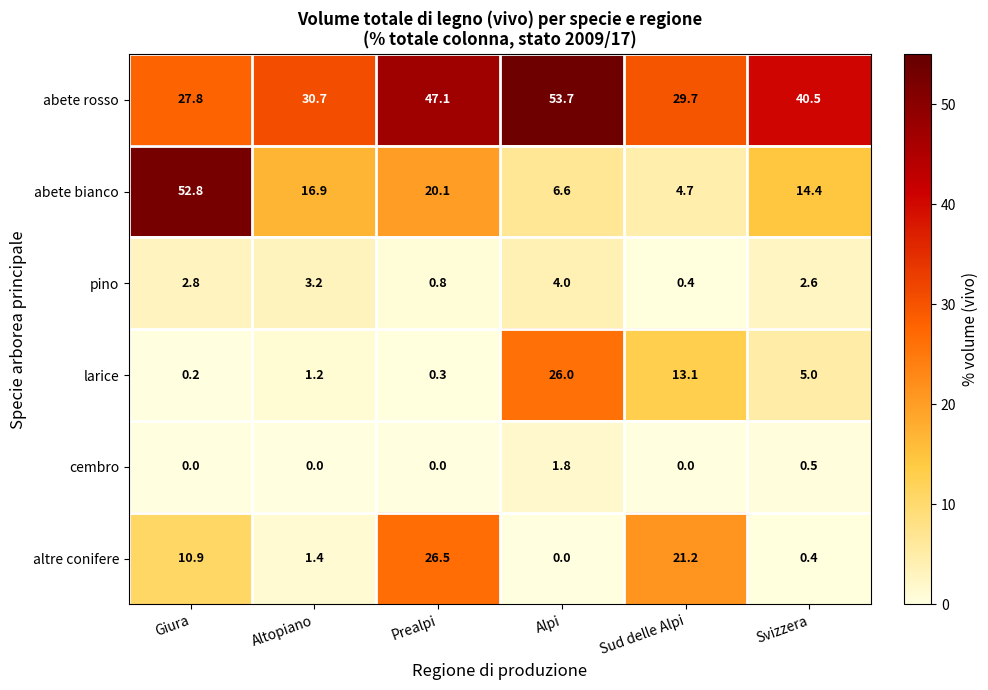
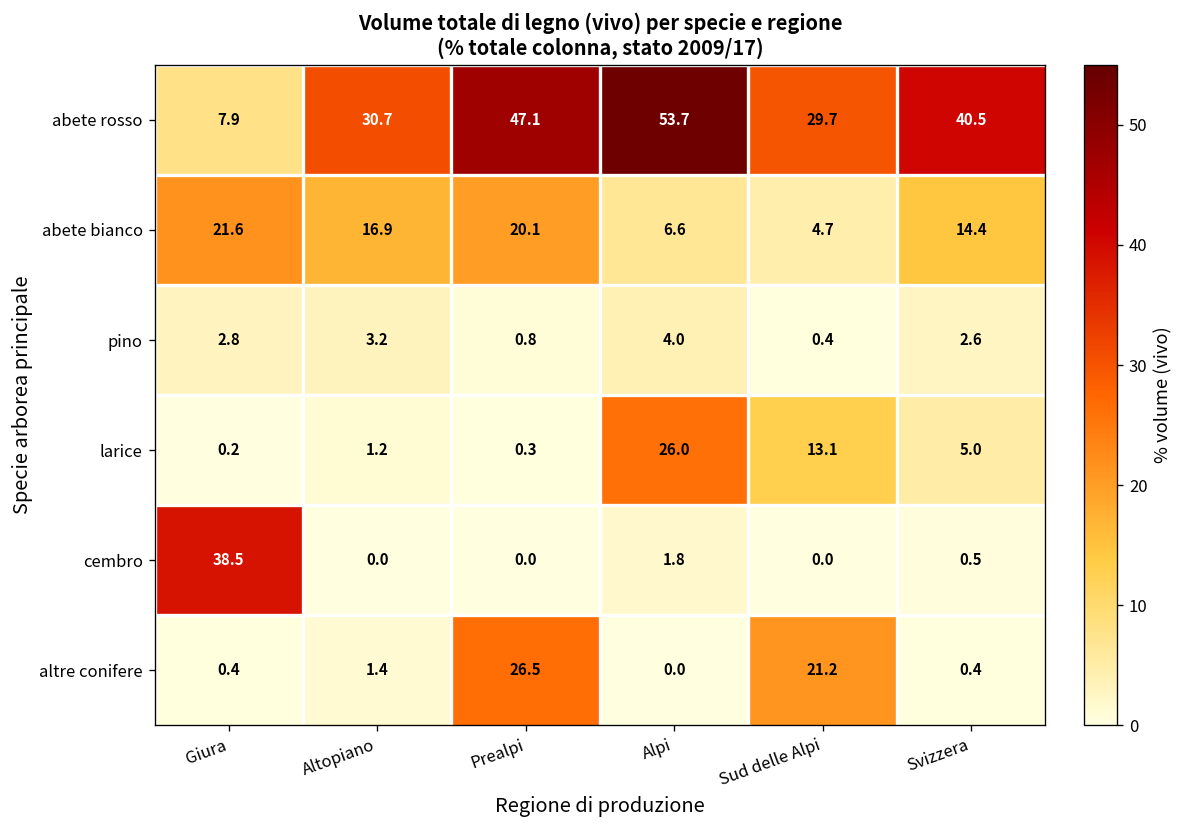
  {
    "abete rosso": {
-     "Giura": 27.8,
+     "Giura": 7.9,
      "Altopiano": 30.7,
      "Prealpi": 47.1,
      "Alpi": 53.7,
      "Sud delle Alpi": 29.7,
      "Svizzera": 40.5
    },
    "abete bianco": {
-     "Giura": 52.8,
+     "Giura": 21.6,
      "Altopiano": 16.9,
      "Prealpi": 20.1,
      "Alpi": 6.6,
      "Sud delle Alpi": 4.7,
      "Svizzera": 14.4
    },
    "pino": {
      "Giura": 2.8,
      "Altopiano": 3.2,
      "Prealpi": 0.8,
      "Alpi": 4.0,
      "Sud delle Alpi": 0.4,
      "Svizzera": 2.6
    },
    "larice": {
      "Giura": 0.2,
      "Altopiano": 1.2,
      "Prealpi": 0.3,
      "Alpi": 26.0,
      "Sud delle Alpi": 13.1,
      "Svizzera": 5.0
    },
    "cembro": {
-     "Giura": 0.0,
+     "Giura": 38.5,
      "Altopiano": 0.0,
      "Prealpi": 0.0,
      "Alpi": 1.8,
      "Sud delle Alpi": 0.0,
      "Svizzera": 0.5
    },
    "altre conifere": {
-     "Giura": 10.9,
+     "Giura": 0.4,
      "Altopiano": 1.4,
      "Prealpi": 26.5,
      "Alpi": 0.0,
      "Sud delle Alpi": 21.2,
      "Svizzera": 0.4
    }
  }
